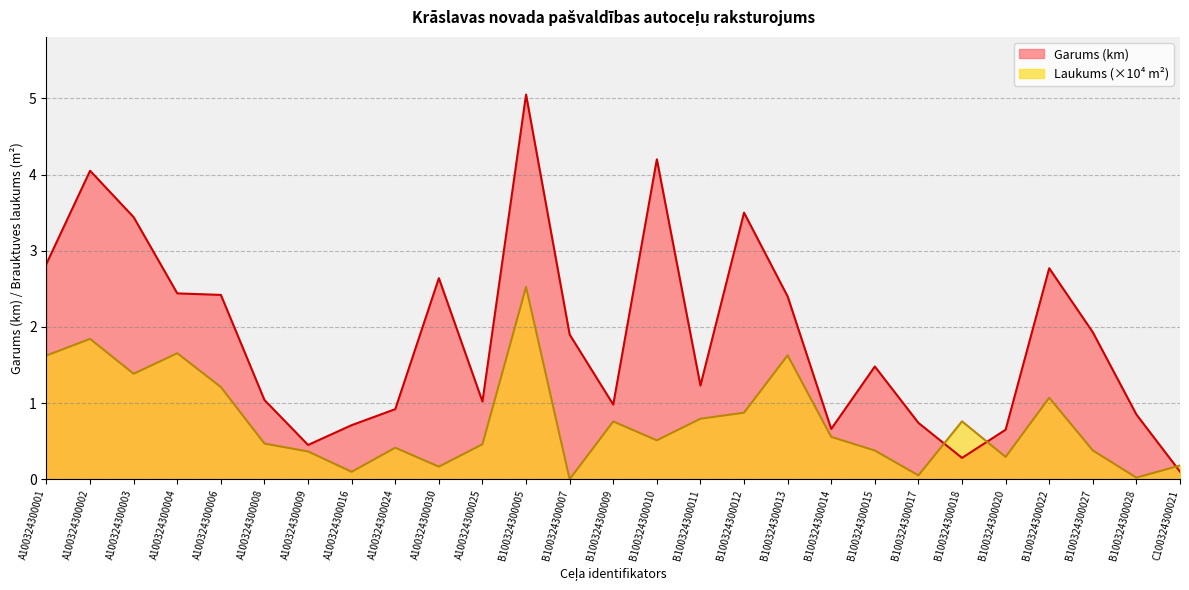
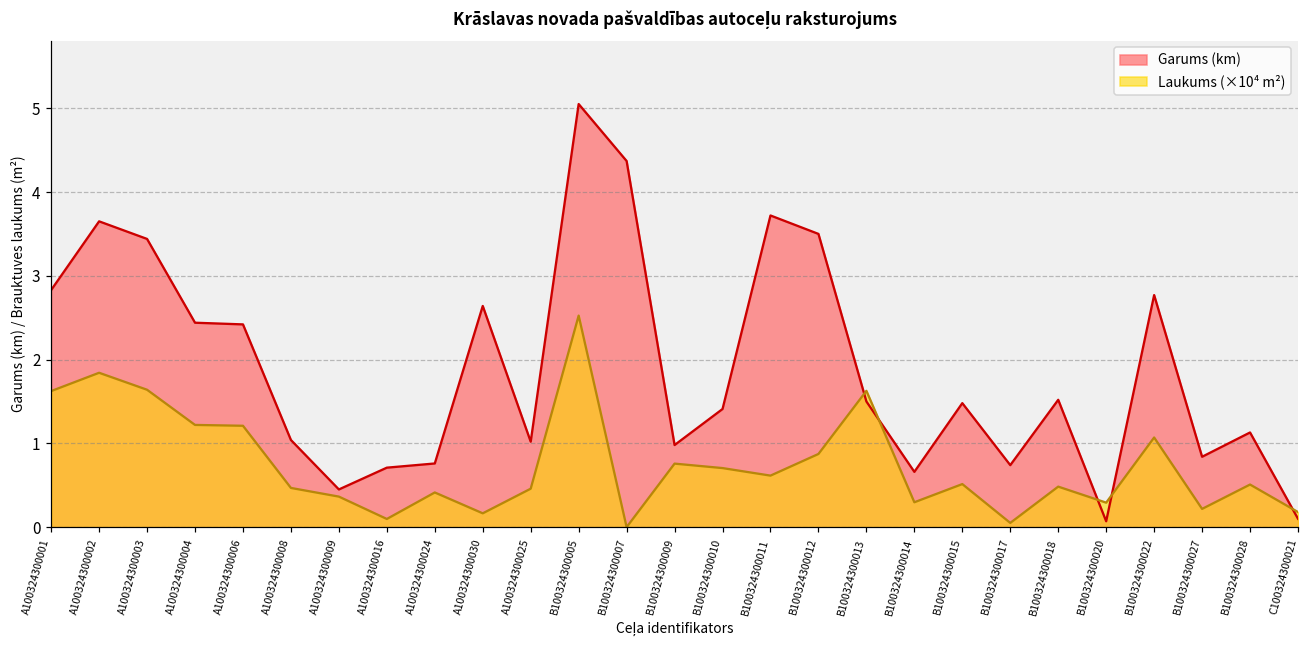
  {
    "Garums (km)": {
      "A100324300001": 2.8,
-     "A100324300002": 4.1,
+     "A100324300002": 3.7,
      "A100324300003": 3.4,
      "A100324300004": 2.4,
      "A100324300006": 2.4,
      "A100324300008": 1.0,
      "A100324300009": 0.5,
      "A100324300016": 0.7,
-     "A100324300024": 0.9,
+     "A100324300024": 0.8,
      "A100324300030": 2.6,
      "A100324300025": 1.0,
      "B100324300005": 5.1,
-     "B100324300007": 1.9,
+     "B100324300007": 4.4,
      "B100324300009": 1.0,
-     "B100324300010": 4.2,
-     "B100324300011": 1.2,
+     "B100324300010": 1.4,
+     "B100324300011": 3.7,
      "B100324300012": 3.5,
-     "B100324300013": 2.4,
+     "B100324300013": 1.5,
      "B100324300014": 0.7,
      "B100324300015": 1.5,
      "B100324300017": 0.7,
-     "B100324300018": 0.3,
-     "B100324300020": 0.7,
+     "B100324300018": 1.5,
+     "B100324300020": 0.1,
      "B100324300022": 2.8,
-     "B100324300027": 1.9,
-     "B100324300028": 0.9,
+     "B100324300027": 0.8,
+     "B100324300028": 1.1,
      "C100324300021": 0.1
    },
    "Laukums (×10⁴ m²)": {
      "A100324300001": 1.6,
      "A100324300002": 1.8,
-     "A100324300003": 1.4,
-     "A100324300004": 1.7,
+     "A100324300003": 1.6,
+     "A100324300004": 1.2,
      "A100324300006": 1.2,
      "A100324300008": 0.5,
      "A100324300009": 0.4,
      "A100324300016": 0.1,
      "A100324300024": 0.4,
      "A100324300030": 0.2,
      "A100324300025": 0.5,
      "B100324300005": 2.5,
      "B100324300007": 0.0,
      "B100324300009": 0.8,
-     "B100324300010": 0.5,
-     "B100324300011": 0.8,
+     "B100324300010": 0.7,
+     "B100324300011": 0.6,
      "B100324300012": 0.9,
      "B100324300013": 1.6,
-     "B100324300014": 0.6,
-     "B100324300015": 0.4,
+     "B100324300014": 0.3,
+     "B100324300015": 0.5,
      "B100324300017": 0.1,
-     "B100324300018": 0.8,
+     "B100324300018": 0.5,
      "B100324300020": 0.3,
      "B100324300022": 1.1,
-     "B100324300027": 0.4,
-     "B100324300028": 0.0,
+     "B100324300027": 0.2,
+     "B100324300028": 0.5,
      "C100324300021": 0.2
    }
  }
